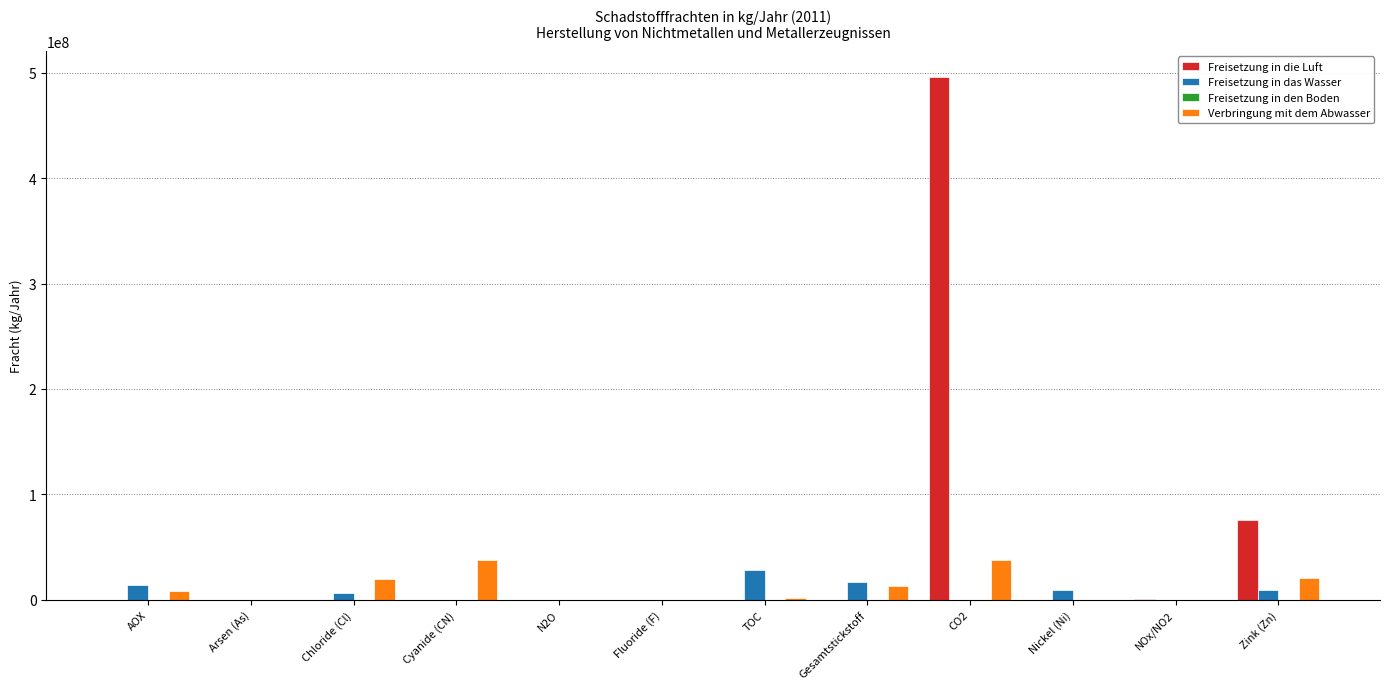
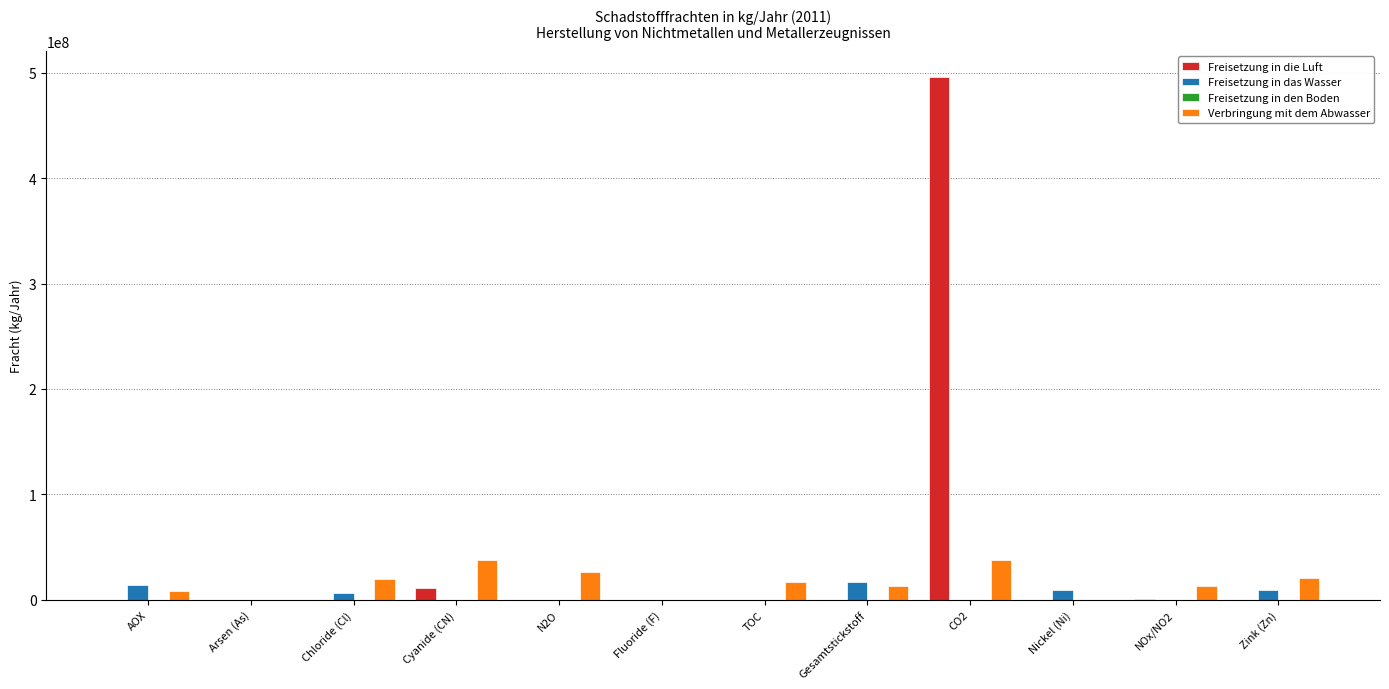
  {
    "Freisetzung in die Luft": {
      "AOX": 0,
      "Arsen (As)": 0,
      "Chloride (Cl)": 0,
-     "Cyanide (CN)": 0,
+     "Cyanide (CN)": 11000000,
      "Fluoride (F)": 0,
      "TOC": 0,
      "Gesamtstickstoff": 0,
      "CO2": 496000000,
      "Nickel (Ni)": 0,
-     "Zink (Zn)": 76000000
+     "Zink (Zn)": 0
    },
    "Freisetzung in das Wasser": {
      "AOX": 14000000,
      "Chloride (Cl)": 6000000,
      "Cyanide (CN)": 0,
      "N2O": 0,
-     "TOC": 29000000,
+     "TOC": 0,
      "Gesamtstickstoff": 17000000,
      "CO2": 0,
      "Nickel (Ni)": 10000000,
      "NOx/NO2": 0,
      "Zink (Zn)": 10000000
    },
    "Freisetzung in den Boden": {
      "AOX": 0,
      "Arsen (As)": 0,
      "Chloride (Cl)": 0,
      "Cyanide (CN)": 0,
      "N2O": 0,
      "Fluoride (F)": 0,
      "TOC": 0,
      "Gesamtstickstoff": 0,
      "CO2": 0,
      "Nickel (Ni)": 0,
      "NOx/NO2": 0,
      "Zink (Zn)": 0
    },
    "Verbringung mit dem Abwasser": {
      "AOX": 8000000,
      "Arsen (As)": 0,
      "Chloride (Cl)": 20000000,
      "Cyanide (CN)": 38000000,
-     "N2O": 0,
+     "N2O": 27000000,
      "Fluoride (F)": 0,
-     "TOC": 2000000,
+     "TOC": 17000000,
      "Gesamtstickstoff": 13000000,
      "CO2": 38000000,
-     "NOx/NO2": 0,
+     "NOx/NO2": 13000000,
      "Zink (Zn)": 21000000
    }
  }
